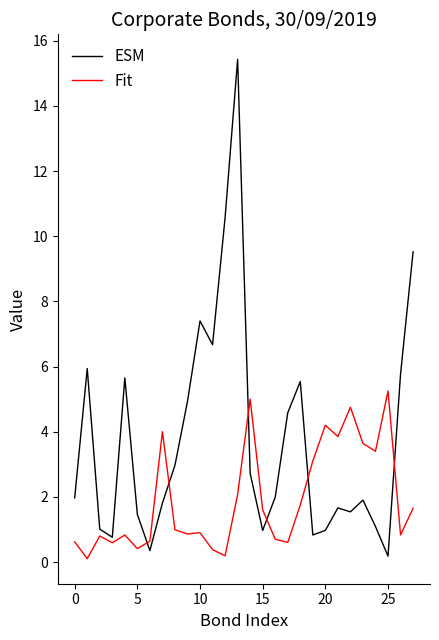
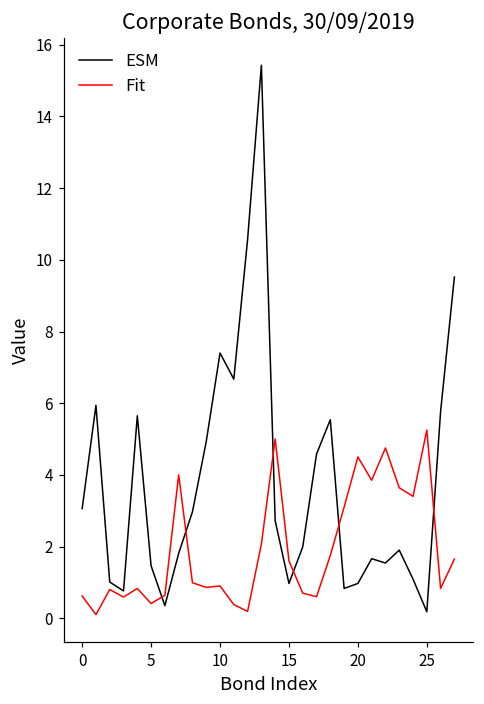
  {
    "ESM": {
-     "0": 2.0,
+     "0": 3.1,
      "5": 1.5,
      "10": 7.4,
      "15": 1.0,
      "20": 1.0,
      "25": 0.2
    },
    "Fit": {
      "0": 0.6,
      "5": 0.4,
      "10": 0.9,
      "15": 1.6,
-     "20": 4.2,
+     "20": 4.5,
      "25": 5.3
    }
  }
